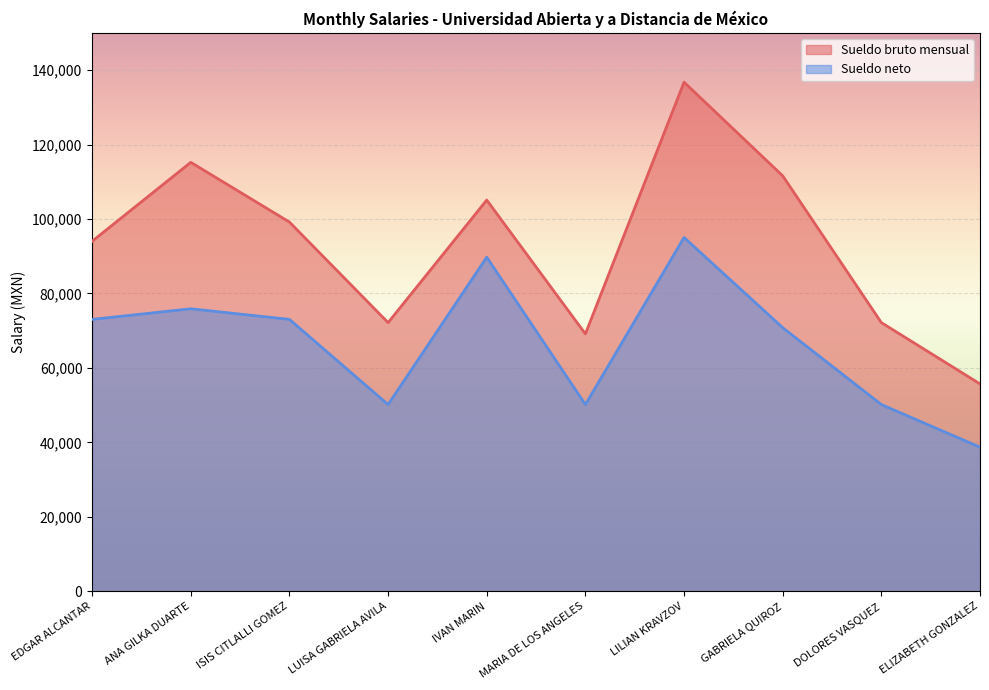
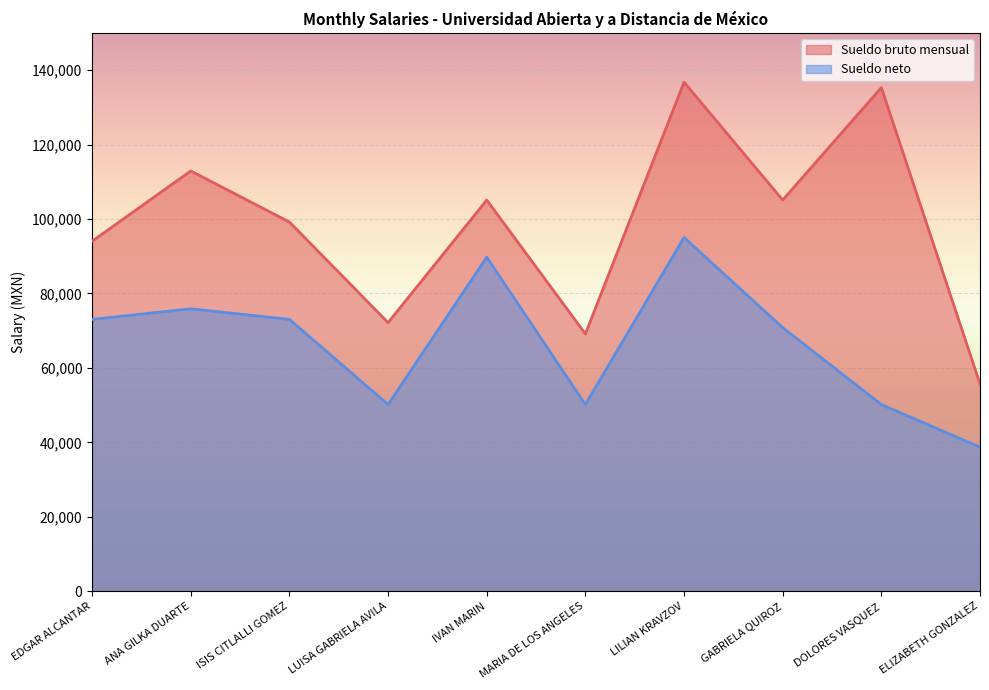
  {
    "Sueldo bruto mensual": {
      "EDGAR ALCANTAR": "94,000",
-     "ANA GILKA DUARTE": "115,000",
+     "ANA GILKA DUARTE": "113,000",
      "ISIS CITLALLI GOMEZ": "99,000",
      "LUISA GABRIELA AVILA": "72,000",
      "IVAN MARIN": "105,000",
      "MARIA DE LOS ANGELES": "69,000",
      "LILIAN KRAVZOV": "137,000",
-     "GABRIELA QUIROZ": "112,000",
-     "DOLORES VASQUEZ": "72,000",
+     "GABRIELA QUIROZ": "105,000",
+     "DOLORES VASQUEZ": "135,000",
      "ELIZABETH GONZALEZ": "56,000"
    },
    "Sueldo neto": {
      "EDGAR ALCANTAR": "73,000",
      "ANA GILKA DUARTE": "76,000",
      "ISIS CITLALLI GOMEZ": "73,000",
      "LUISA GABRIELA AVILA": "50,000",
      "IVAN MARIN": "90,000",
      "MARIA DE LOS ANGELES": "50,000",
      "LILIAN KRAVZOV": "95,000",
      "GABRIELA QUIROZ": "71,000",
      "DOLORES VASQUEZ": "50,000",
      "ELIZABETH GONZALEZ": "39,000"
    }
  }
